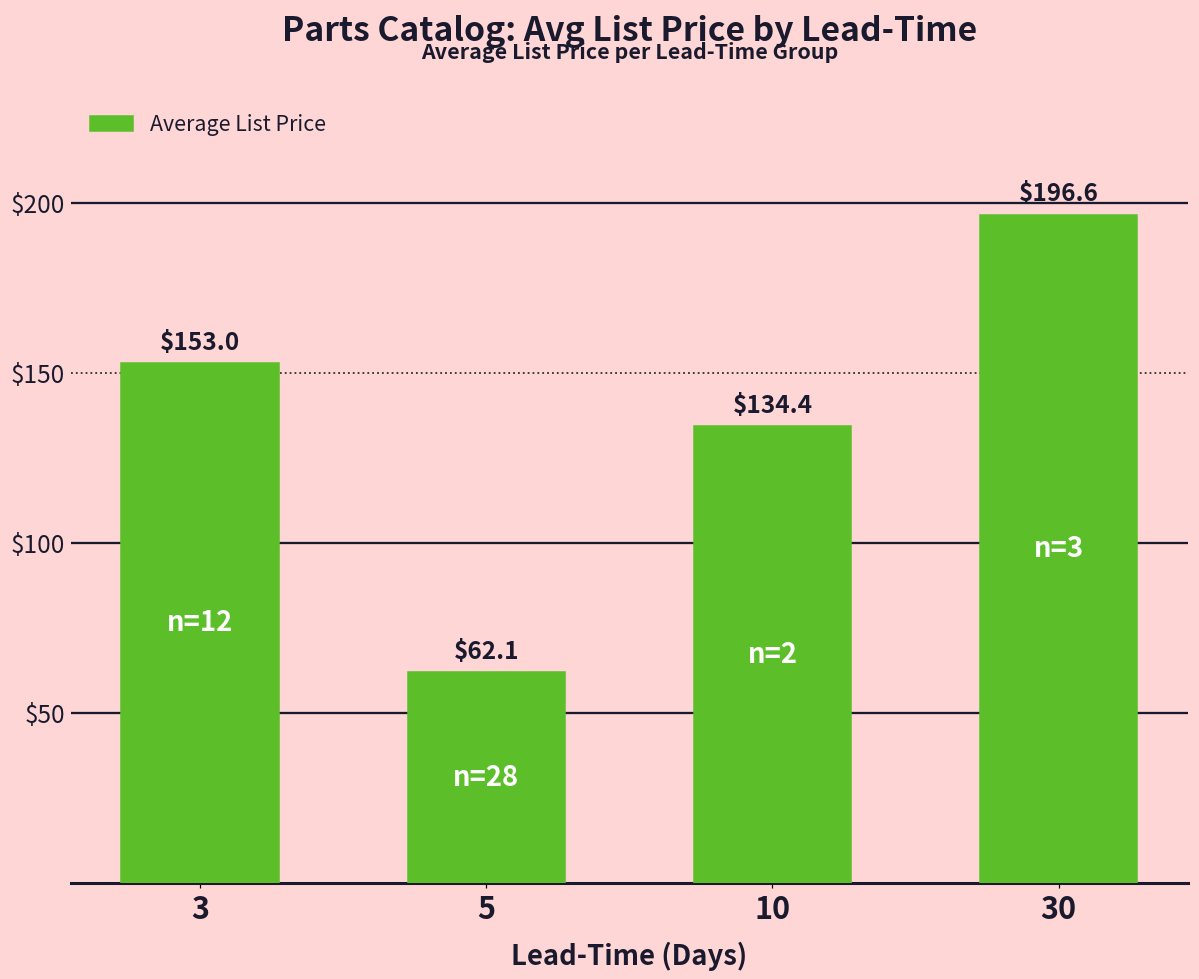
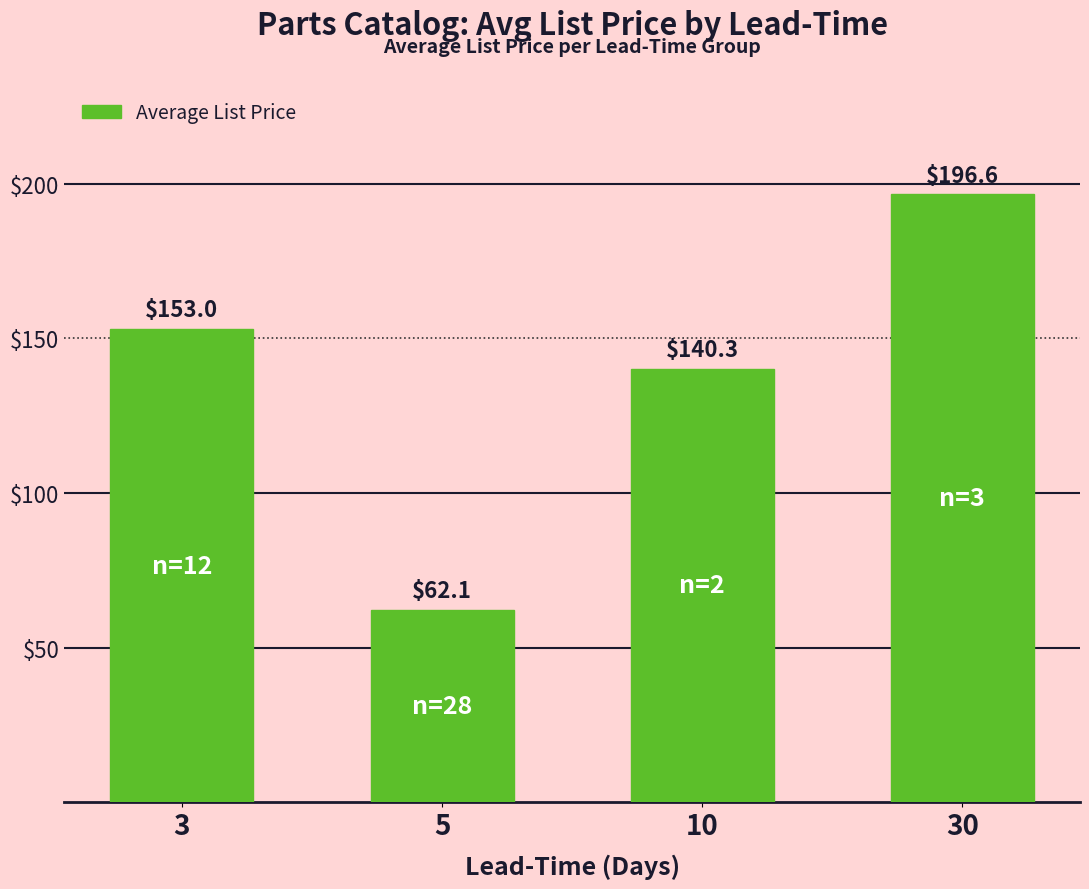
  {
    "3": "$153.0",
    "5": "$62.1",
-   "10": "$134.4",
+   "10": "$140.3",
    "30": "$196.6"
  }
